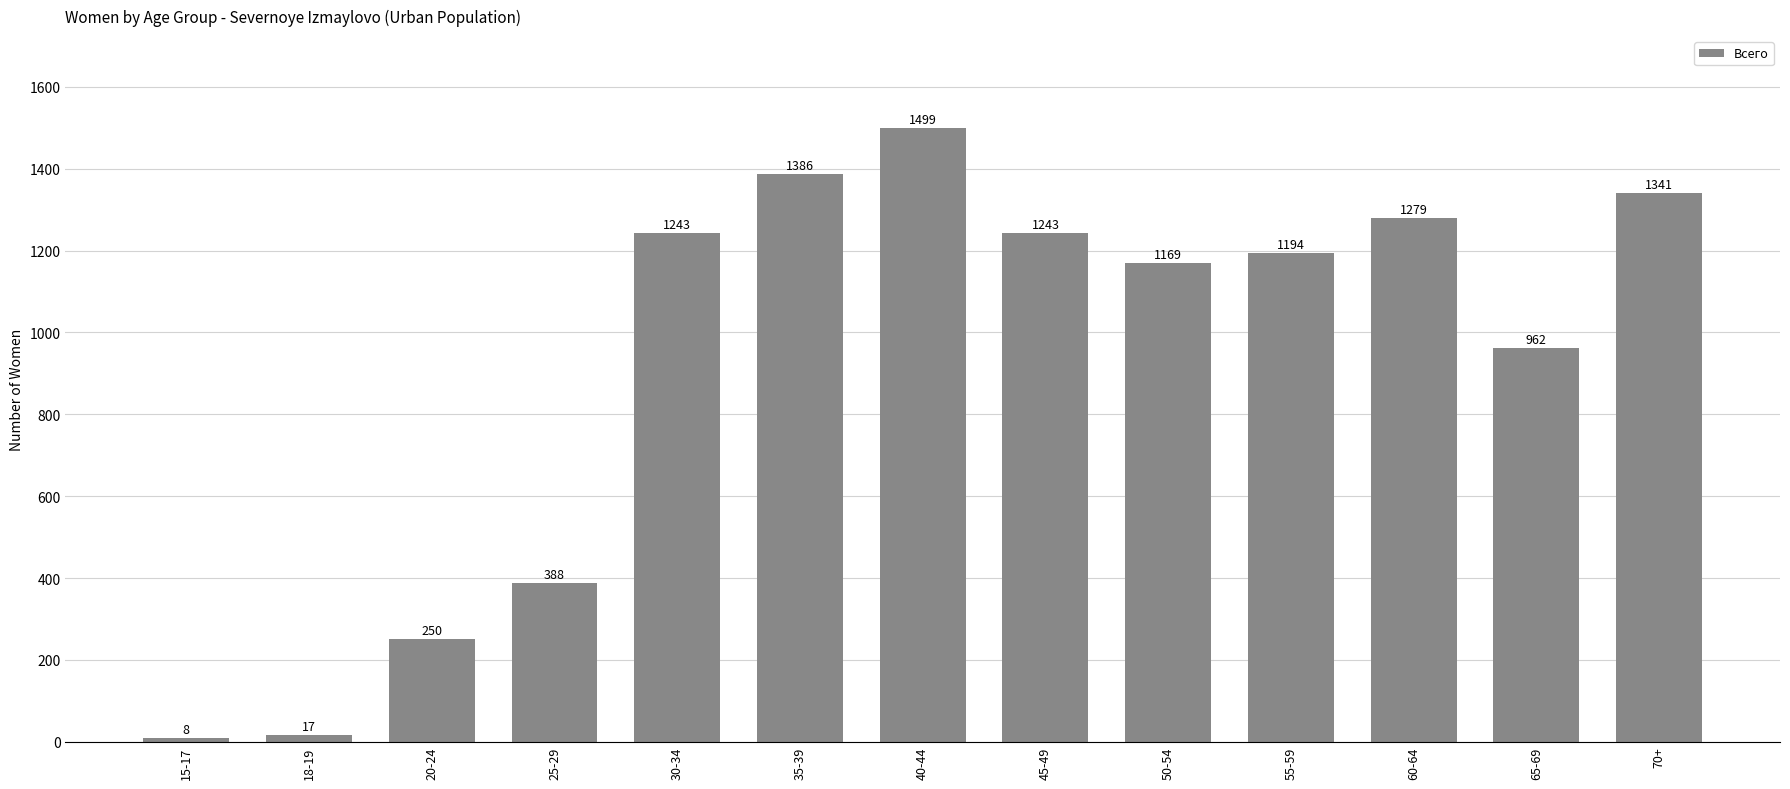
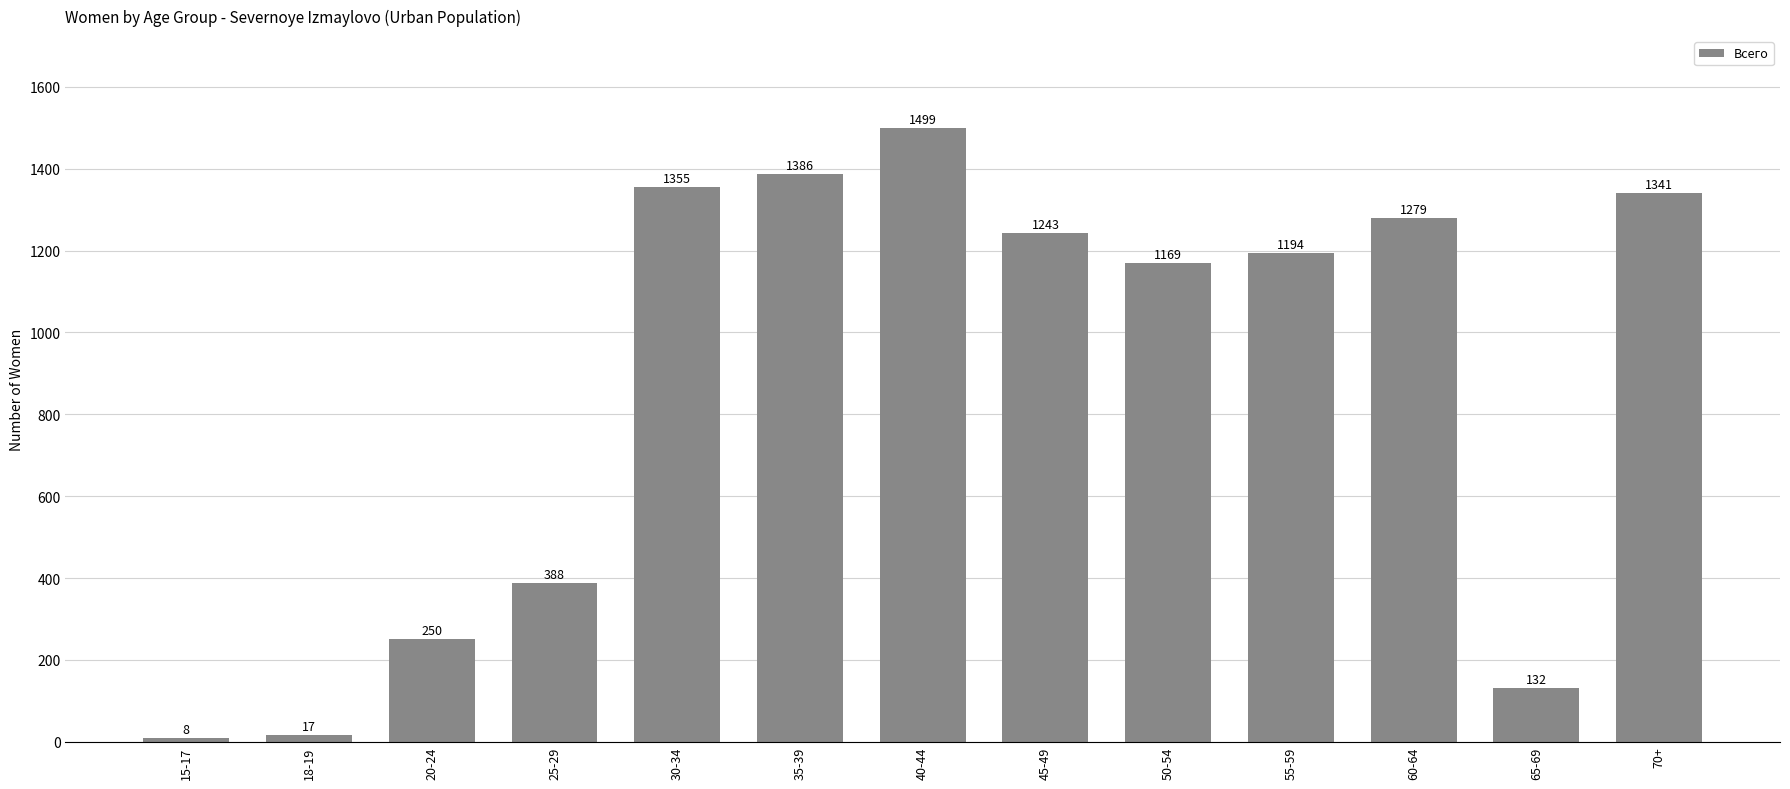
  {
    "15-17": 8,
    "18-19": 17,
    "20-24": 250,
    "25-29": 388,
-   "30-34": 1243,
+   "30-34": 1355,
    "35-39": 1386,
    "40-44": 1499,
    "45-49": 1243,
    "50-54": 1169,
    "55-59": 1194,
    "60-64": 1279,
-   "65-69": 962,
+   "65-69": 132,
    "70+": 1341
  }
